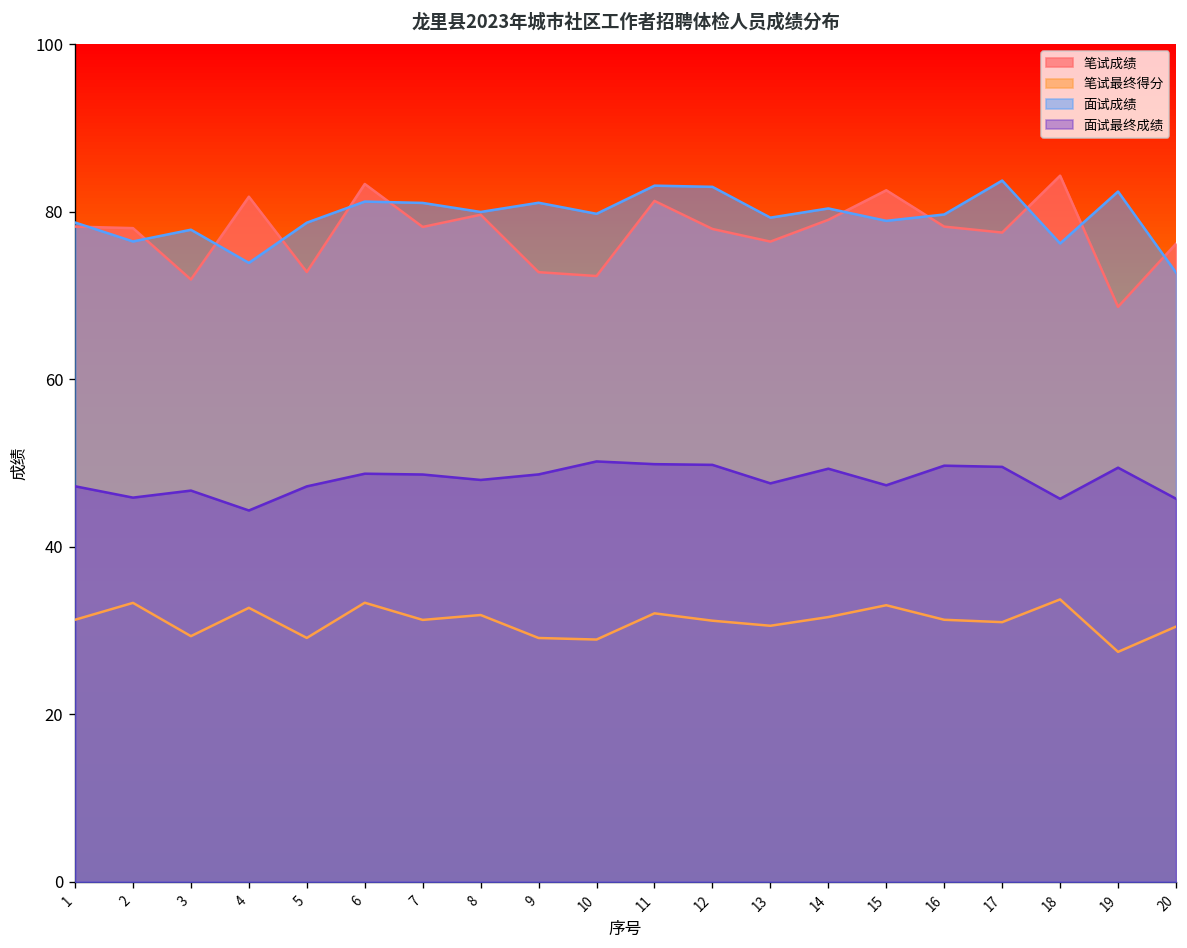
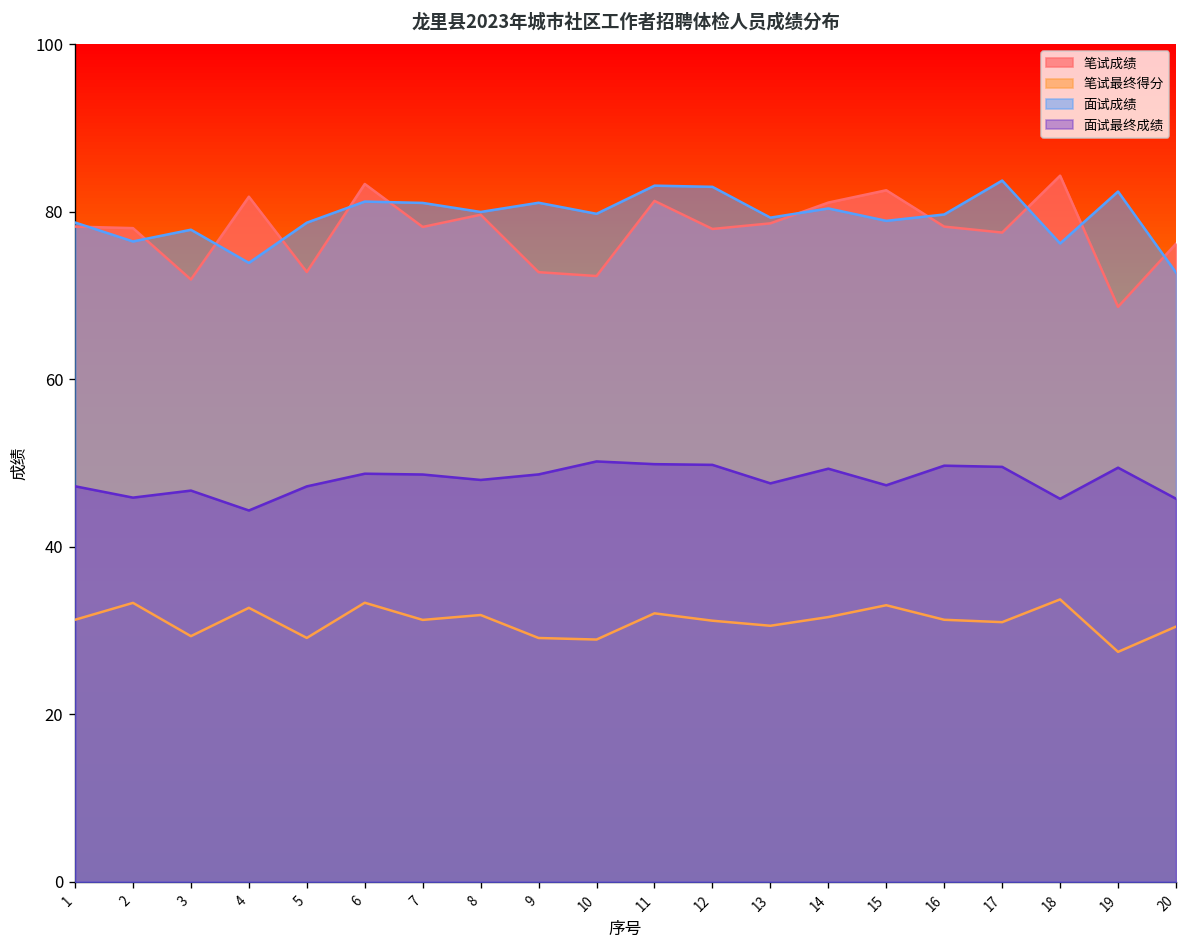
  {
    "笔试成绩": {
      "1": 78,
      "2": 78,
      "3": 72,
      "4": 82,
      "5": 73,
      "6": 83,
      "7": 78,
      "9": 73,
      "10": 72,
      "11": 81,
      "12": 78,
-     "13": 76,
-     "14": 79,
+     "13": 79,
+     "14": 81,
      "15": 83,
      "16": 78,
      "17": 78,
      "18": 84,
      "19": 69,
      "20": 76
    },
    "笔试最终得分": {
      "1": 31,
      "2": 33,
      "3": 29,
      "4": 33,
      "5": 29,
      "6": 33,
      "7": 31,
      "8": 32,
      "9": 29,
      "10": 29,
      "11": 32,
      "12": 31,
      "13": 31,
      "14": 32,
      "15": 33,
      "16": 31,
      "17": 31,
      "18": 34,
      "19": 27,
      "20": 30
    },
    "面试成绩": {
      "1": 79,
      "2": 76,
      "3": 78,
      "4": 74,
      "5": 79,
      "6": 81,
      "7": 81,
      "9": 81,
      "10": 80,
      "11": 83,
      "12": 83,
      "13": 79,
      "14": 80,
      "15": 79,
      "16": 80,
      "17": 84,
      "18": 76,
      "19": 82,
      "20": 73
    },
    "面试最终成绩": {
      "1": 47,
      "2": 46,
      "3": 47,
      "4": 44,
      "5": 47,
      "6": 49,
      "7": 49,
      "8": 48,
      "9": 49,
      "10": 50,
      "11": 50,
      "12": 50,
      "13": 48,
      "14": 49,
      "15": 47,
      "16": 50,
      "17": 50,
      "18": 46,
      "19": 49,
      "20": 46
    }
  }
